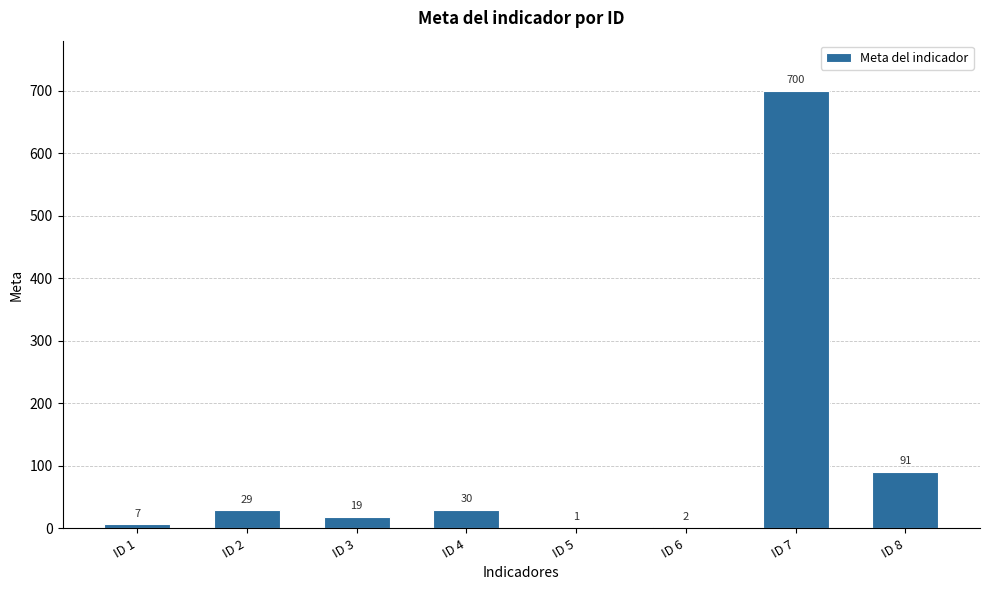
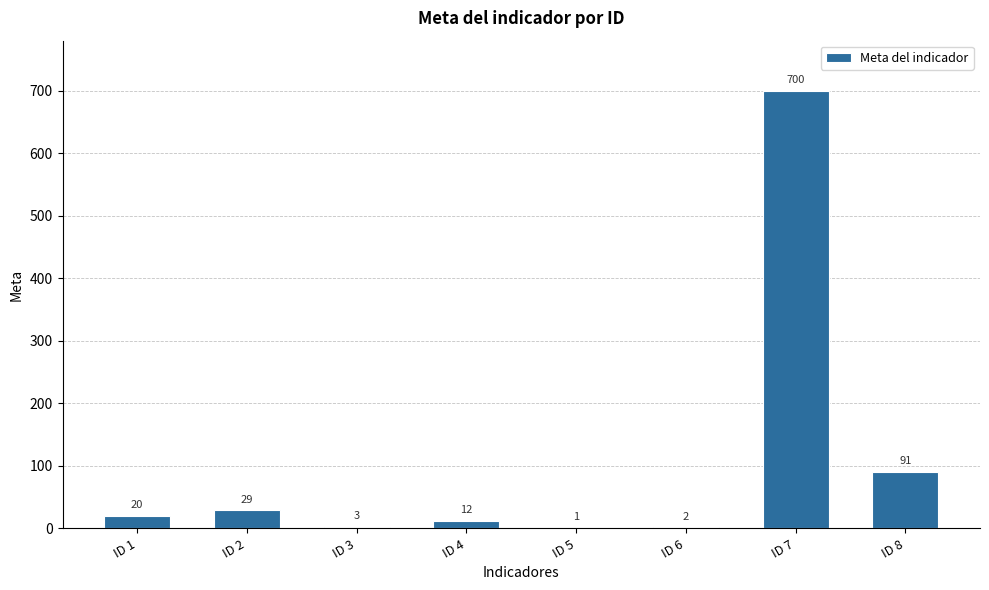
  {
-   "ID 1": 7,
+   "ID 1": 20,
    "ID 2": 29,
-   "ID 3": 19,
-   "ID 4": 30,
+   "ID 3": 3,
+   "ID 4": 12,
    "ID 5": 1,
    "ID 6": 2,
    "ID 7": 700,
    "ID 8": 91
  }
